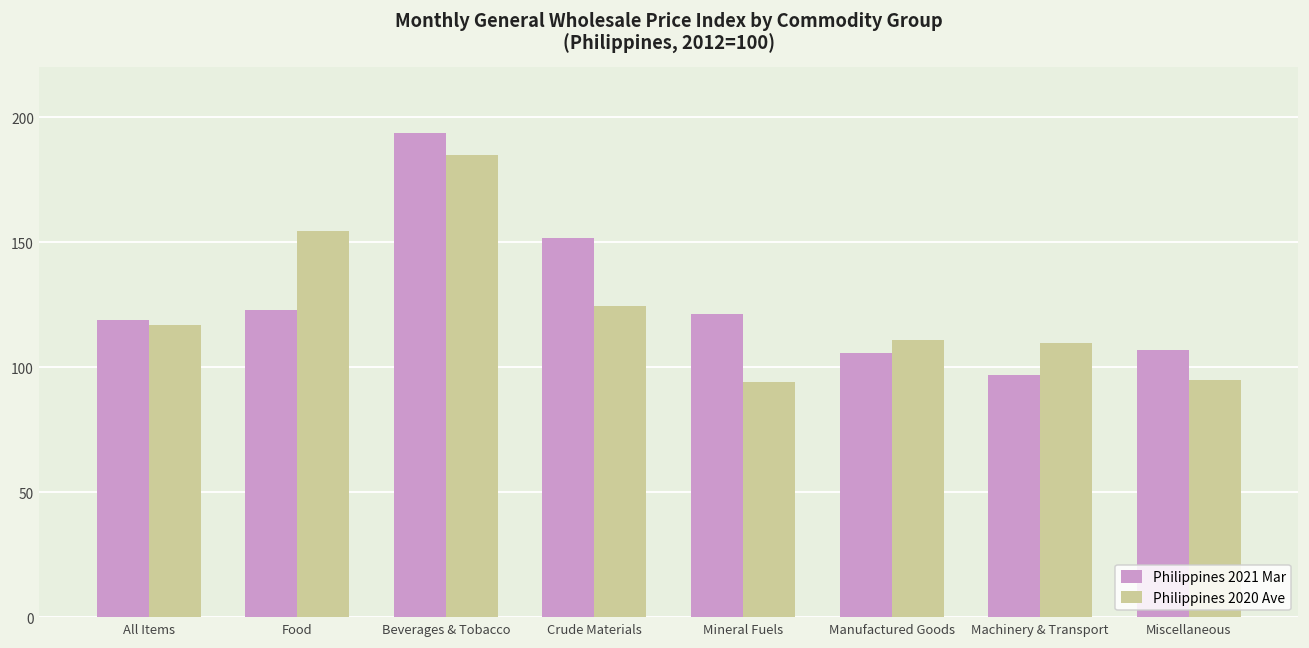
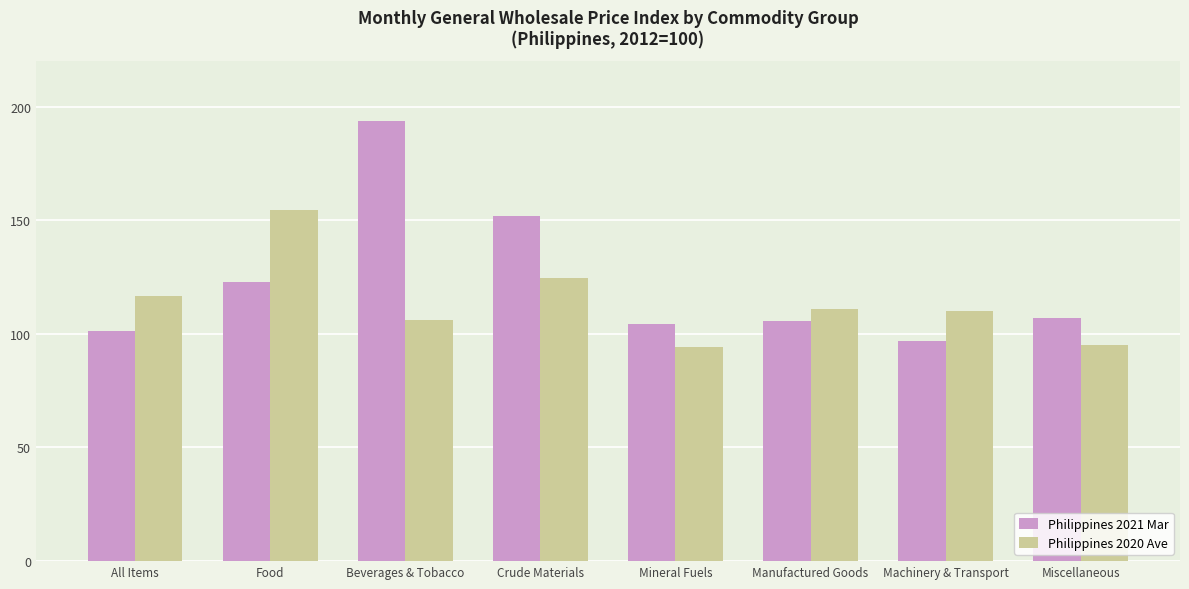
  {
    "Philippines 2021 Mar": {
-     "All Items": 119,
+     "All Items": 101,
      "Food": 123,
      "Beverages & Tobacco": 194,
      "Crude Materials": 152,
-     "Mineral Fuels": 121,
+     "Mineral Fuels": 104,
      "Manufactured Goods": 106,
      "Machinery & Transport": 97,
      "Miscellaneous": 107
    },
    "Philippines 2020 Ave": {
      "All Items": 117,
      "Food": 155,
-     "Beverages & Tobacco": 185,
+     "Beverages & Tobacco": 106,
      "Crude Materials": 125,
      "Mineral Fuels": 94,
      "Manufactured Goods": 111,
      "Machinery & Transport": 110,
      "Miscellaneous": 95
    }
  }
